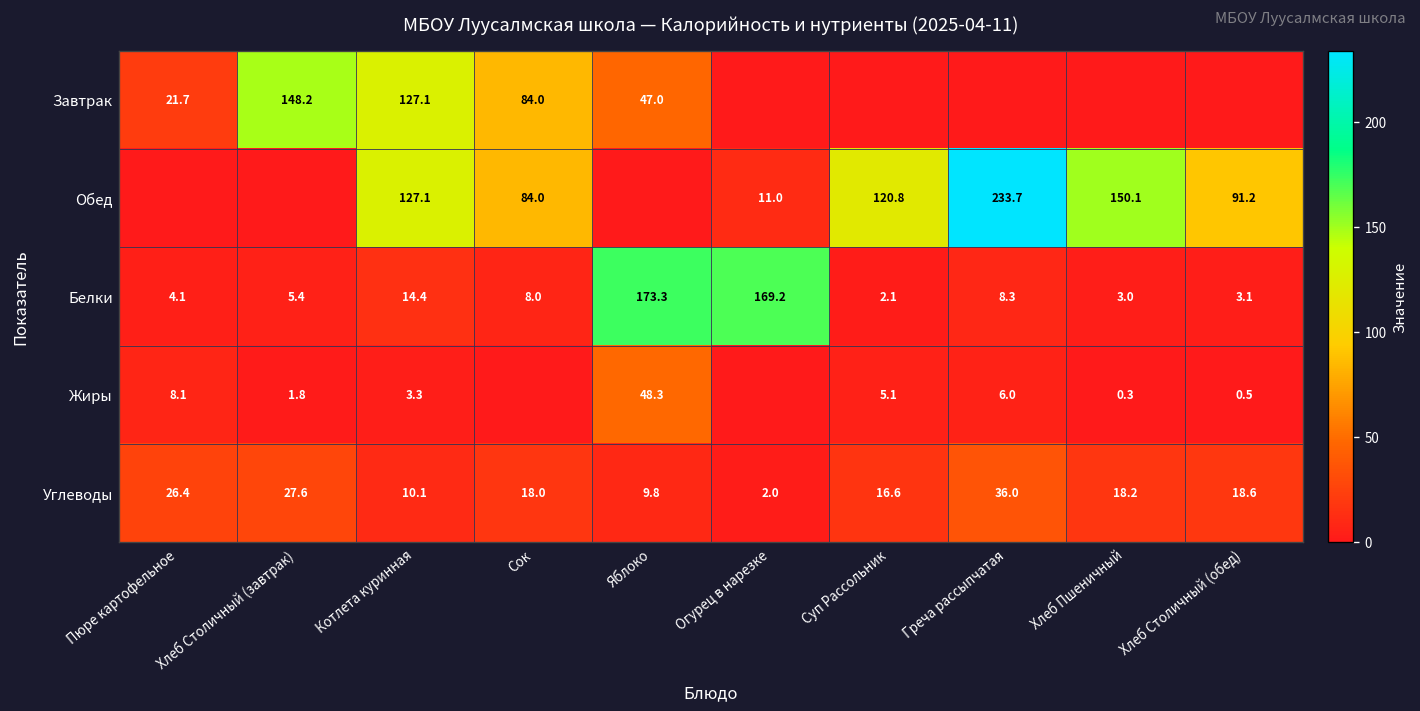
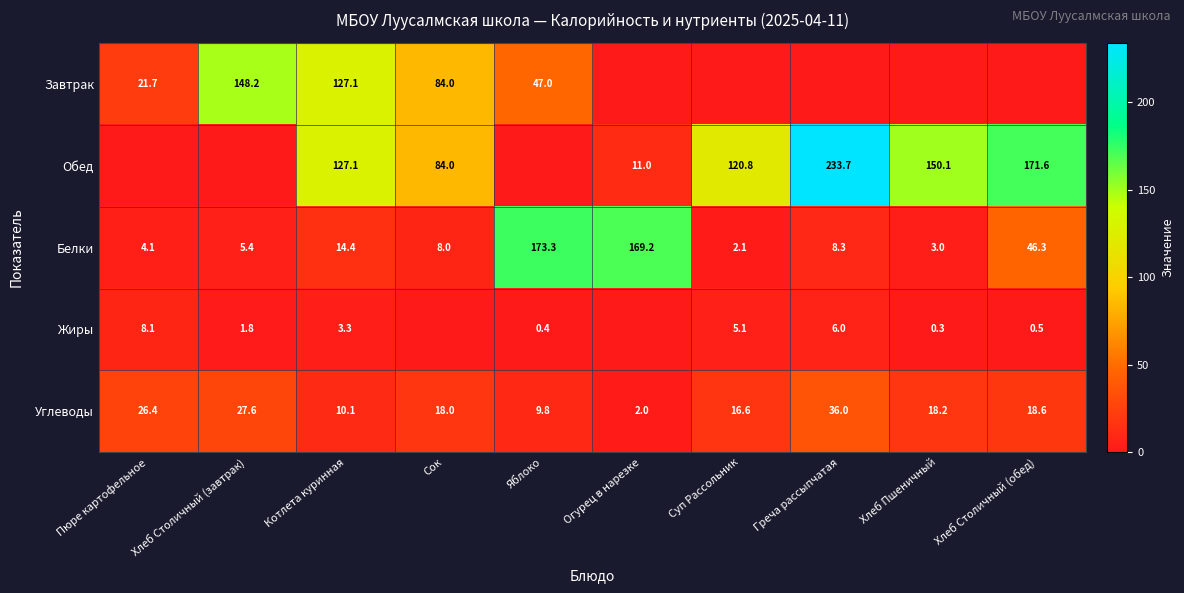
  {
    "Завтрак": {
      "Пюре картофельное": 21.7,
      "Хлеб Столичный (завтрак)": 148.2,
      "Котлета куринная": 127.1,
      "Сок": 84.0,
      "Яблоко": 47.0
    },
    "Обед": {
      "Котлета куринная": 127.1,
      "Сок": 84.0,
      "Огурец в нарезке": 11.0,
      "Суп Рассольник": 120.8,
      "Греча рассыпчатая": 233.7,
      "Хлеб Пшеничный": 150.1,
-     "Хлеб Столичный (обед)": 91.2
+     "Хлеб Столичный (обед)": 171.6
    },
    "Белки": {
      "Пюре картофельное": 4.1,
      "Хлеб Столичный (завтрак)": 5.4,
      "Котлета куринная": 14.4,
      "Сок": 8.0,
      "Яблоко": 173.3,
      "Огурец в нарезке": 169.2,
      "Суп Рассольник": 2.1,
      "Греча рассыпчатая": 8.3,
      "Хлеб Пшеничный": 3.0,
-     "Хлеб Столичный (обед)": 3.1
+     "Хлеб Столичный (обед)": 46.3
    },
    "Жиры": {
      "Пюре картофельное": 8.1,
      "Хлеб Столичный (завтрак)": 1.8,
      "Котлета куринная": 3.3,
-     "Яблоко": 48.3,
+     "Яблоко": 0.4,
      "Суп Рассольник": 5.1,
      "Греча рассыпчатая": 6.0,
      "Хлеб Пшеничный": 0.3,
      "Хлеб Столичный (обед)": 0.5
    },
    "Углеводы": {
      "Пюре картофельное": 26.4,
      "Хлеб Столичный (завтрак)": 27.6,
      "Котлета куринная": 10.1,
      "Сок": 18.0,
      "Яблоко": 9.8,
      "Огурец в нарезке": 2.0,
      "Суп Рассольник": 16.6,
      "Греча рассыпчатая": 36.0,
      "Хлеб Пшеничный": 18.2,
      "Хлеб Столичный (обед)": 18.6
    }
  }
